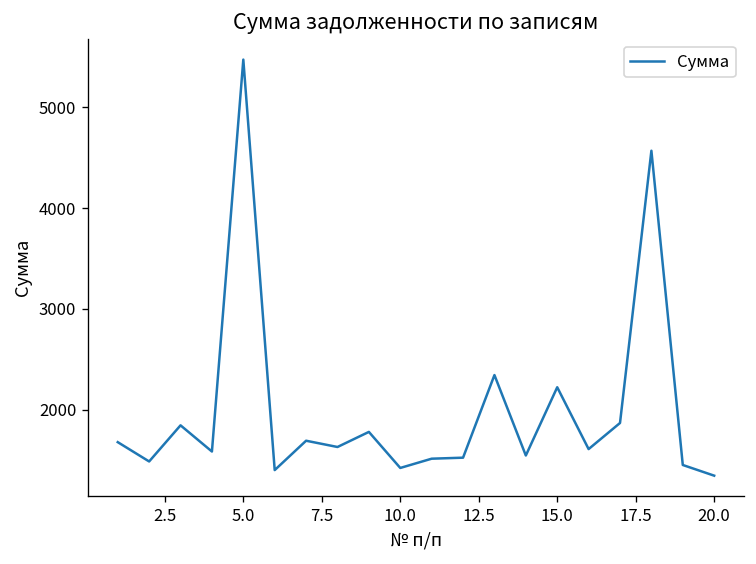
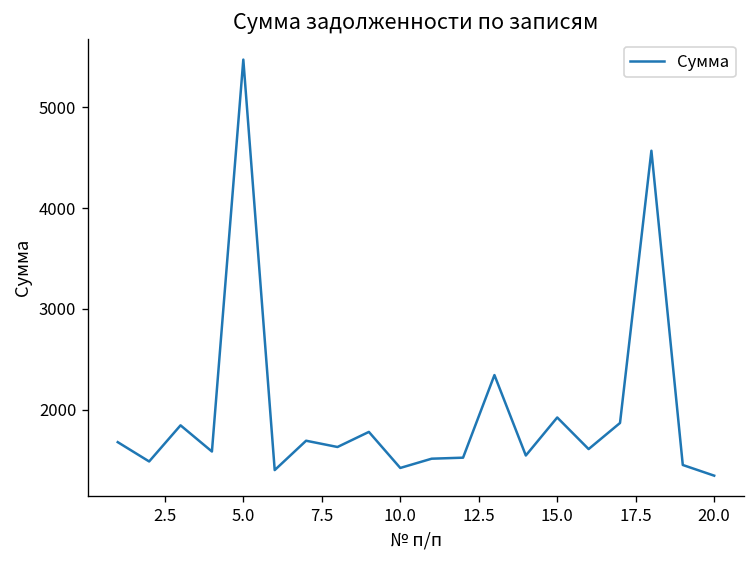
  {
    "5.0": 5500,
    "10.0": 1400,
-   "15.0": 2200,
+   "15.0": 1900,
    "20.0": 1300
  }
